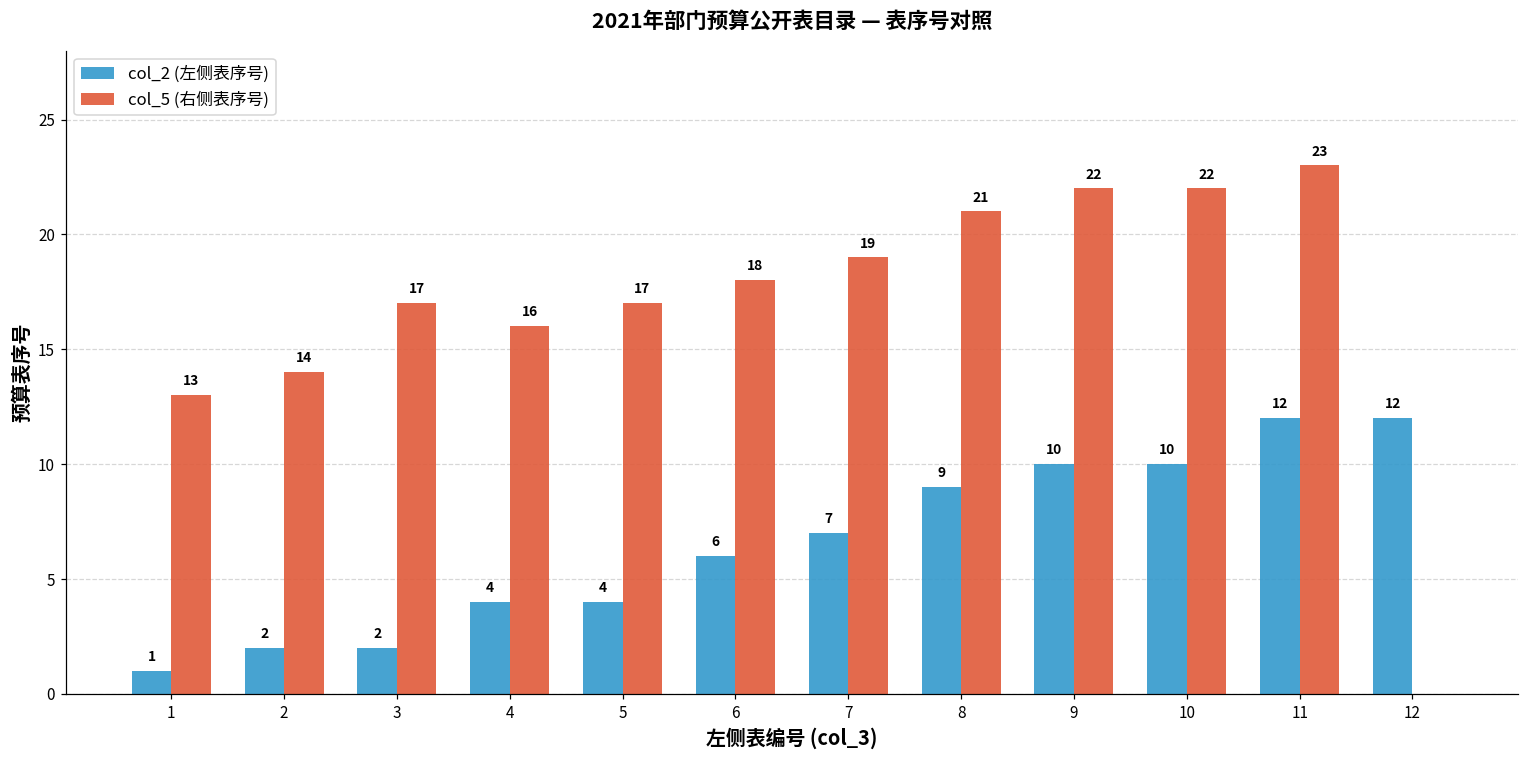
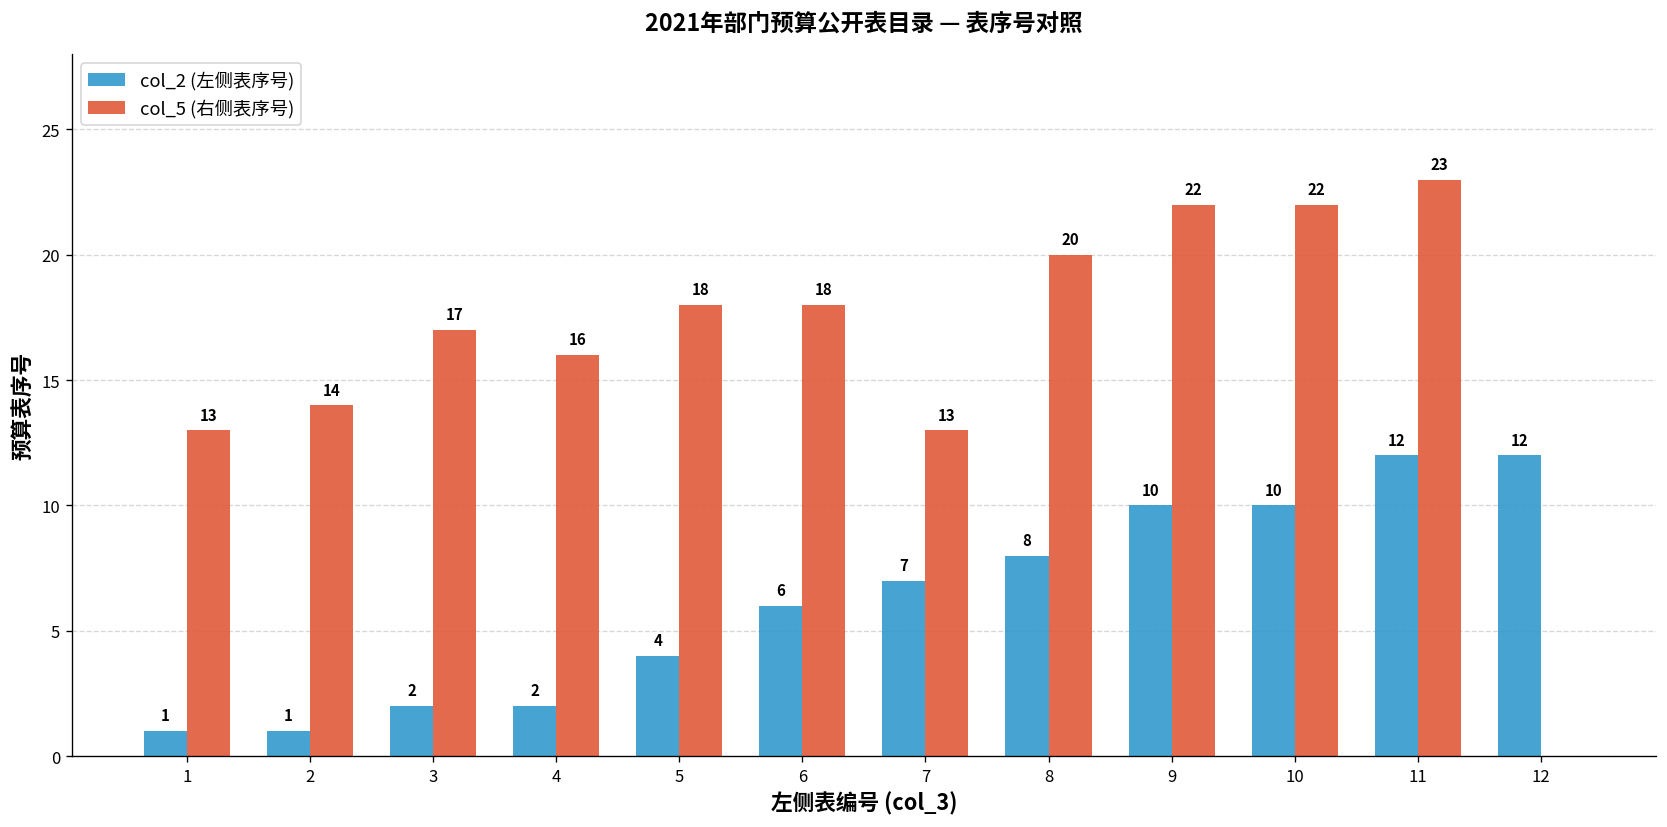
  {
    "col_2 (左侧表序号)": {
      "1": 1,
-     "2": 2,
+     "2": 1,
      "3": 2,
-     "4": 4,
+     "4": 2,
      "5": 4,
      "6": 6,
      "7": 7,
-     "8": 9,
+     "8": 8,
      "9": 10,
      "10": 10,
      "11": 12,
      "12": 12
    },
    "col_5 (右侧表序号)": {
      "1": 13,
      "2": 14,
      "3": 17,
      "4": 16,
-     "5": 17,
+     "5": 18,
      "6": 18,
-     "7": 19,
-     "8": 21,
+     "7": 13,
+     "8": 20,
      "9": 22,
      "10": 22,
      "11": 23
    }
  }
